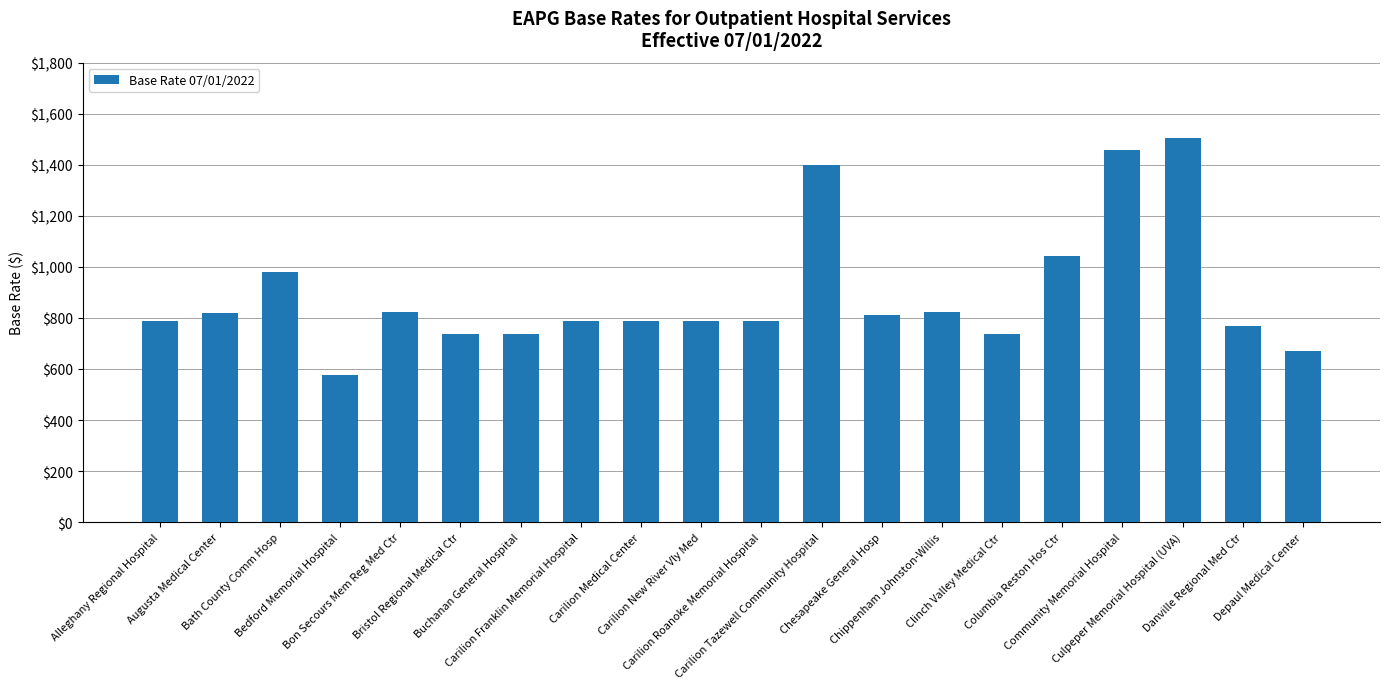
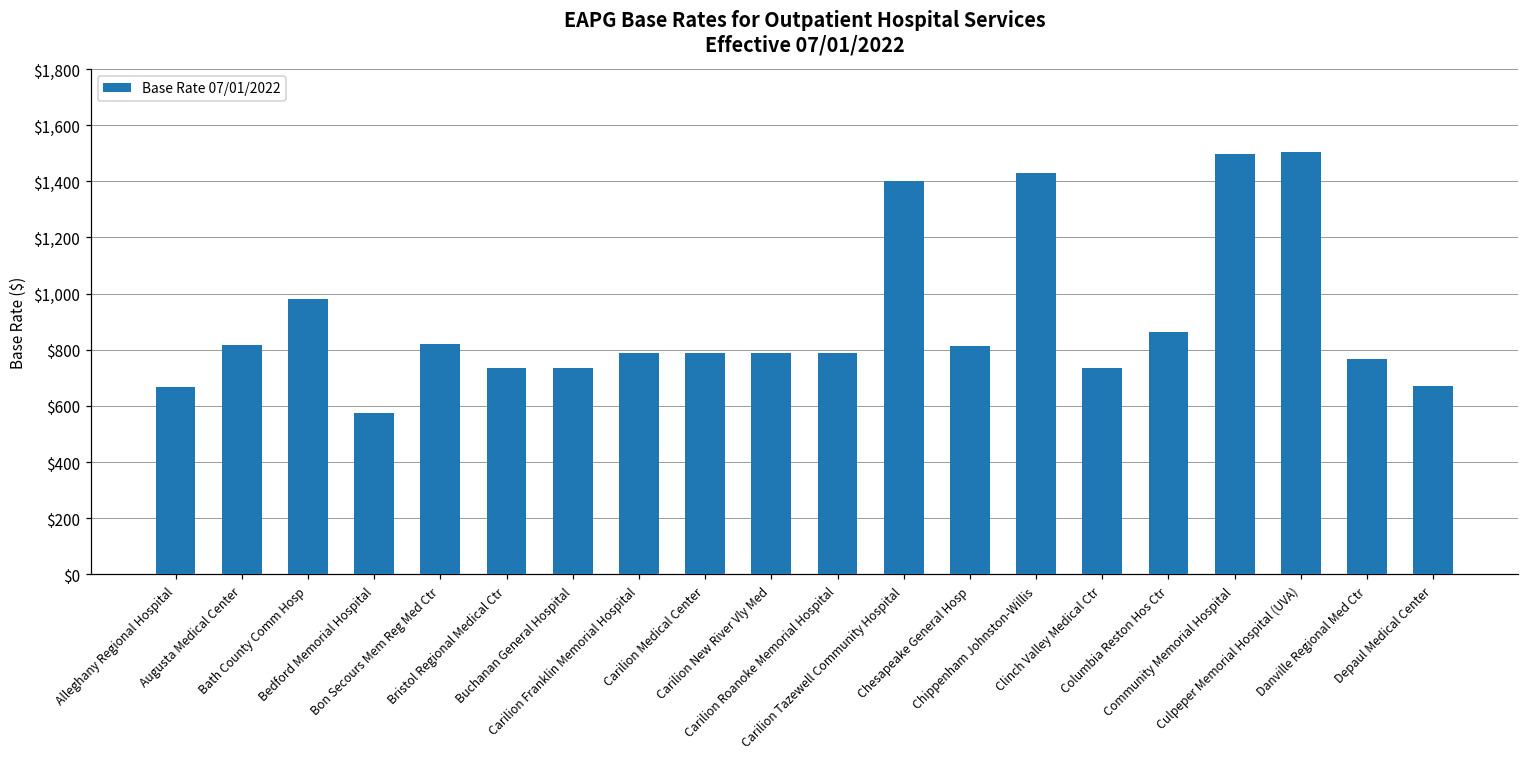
  {
-   "Alleghany Regional Hospital": "$790",
+   "Alleghany Regional Hospital": "$670",
    "Augusta Medical Center": "$820",
    "Bath County Comm Hosp": "$980",
    "Bedford Memorial Hospital": "$580",
    "Bon Secours Mem Reg Med Ctr": "$820",
    "Bristol Regional Medical Ctr": "$740",
    "Buchanan General Hospital": "$740",
    "Carilion Franklin Memorial Hospital": "$790",
    "Carilion Medical Center": "$790",
    "Carilion New River Vly Med": "$790",
    "Carilion Roanoke Memorial Hospital": "$790",
    "Carilion Tazewell Community Hospital": "$1,400",
    "Chesapeake General Hosp": "$810",
-   "Chippenham Johnston-Willis": "$820",
+   "Chippenham Johnston-Willis": "$1,430",
    "Clinch Valley Medical Ctr": "$740",
-   "Columbia Reston Hos Ctr": "$1,040",
-   "Community Memorial Hospital": "$1,460",
+   "Columbia Reston Hos Ctr": "$860",
+   "Community Memorial Hospital": "$1,500",
    "Culpeper Memorial Hospital (UVA)": "$1,500",
    "Danville Regional Med Ctr": "$770",
    "Depaul Medical Center": "$670"
  }
